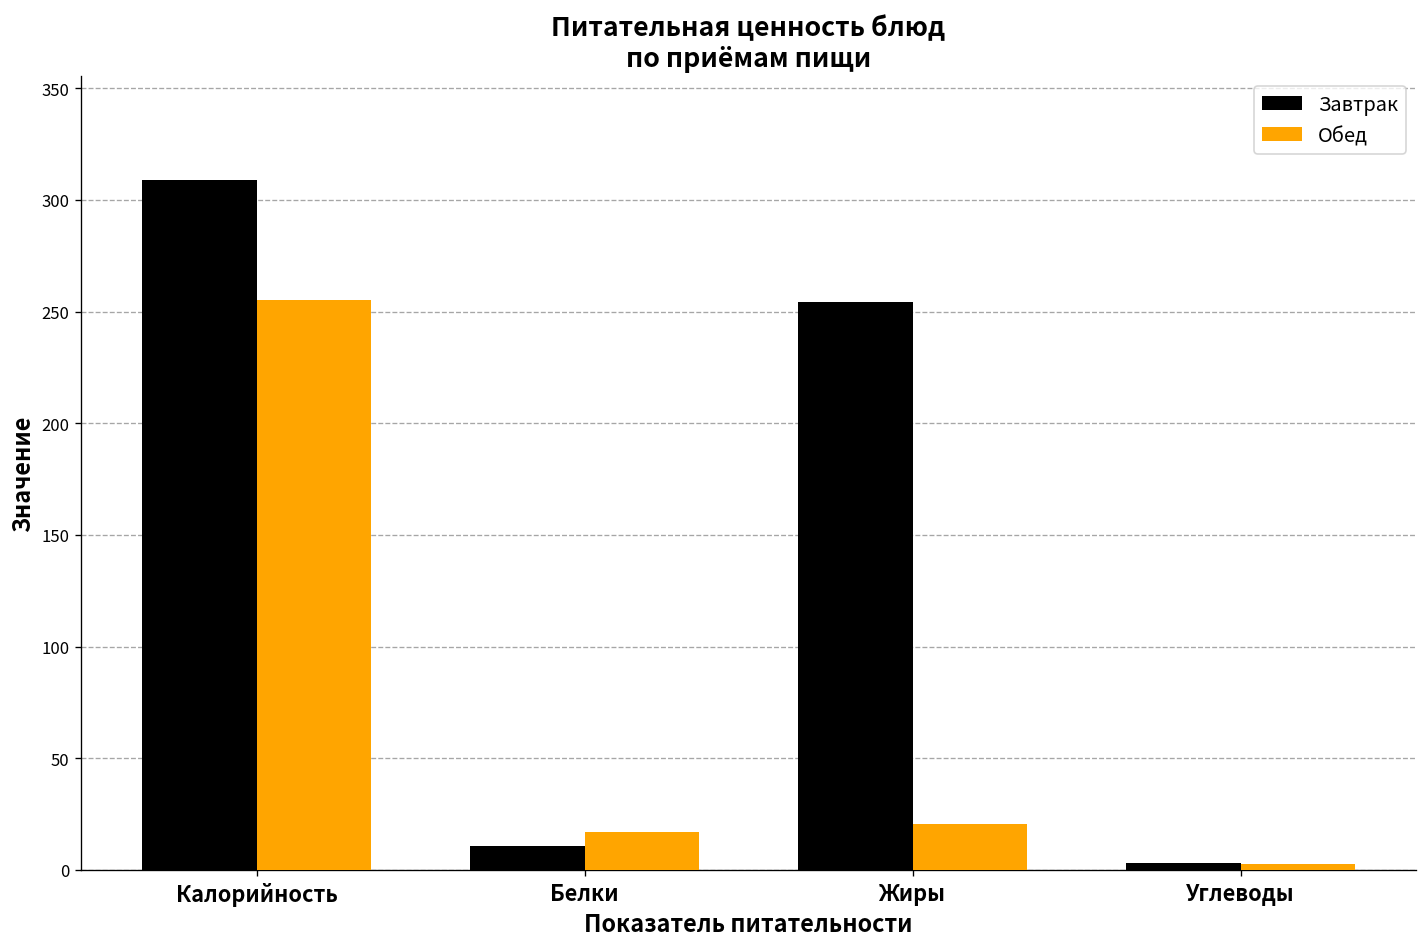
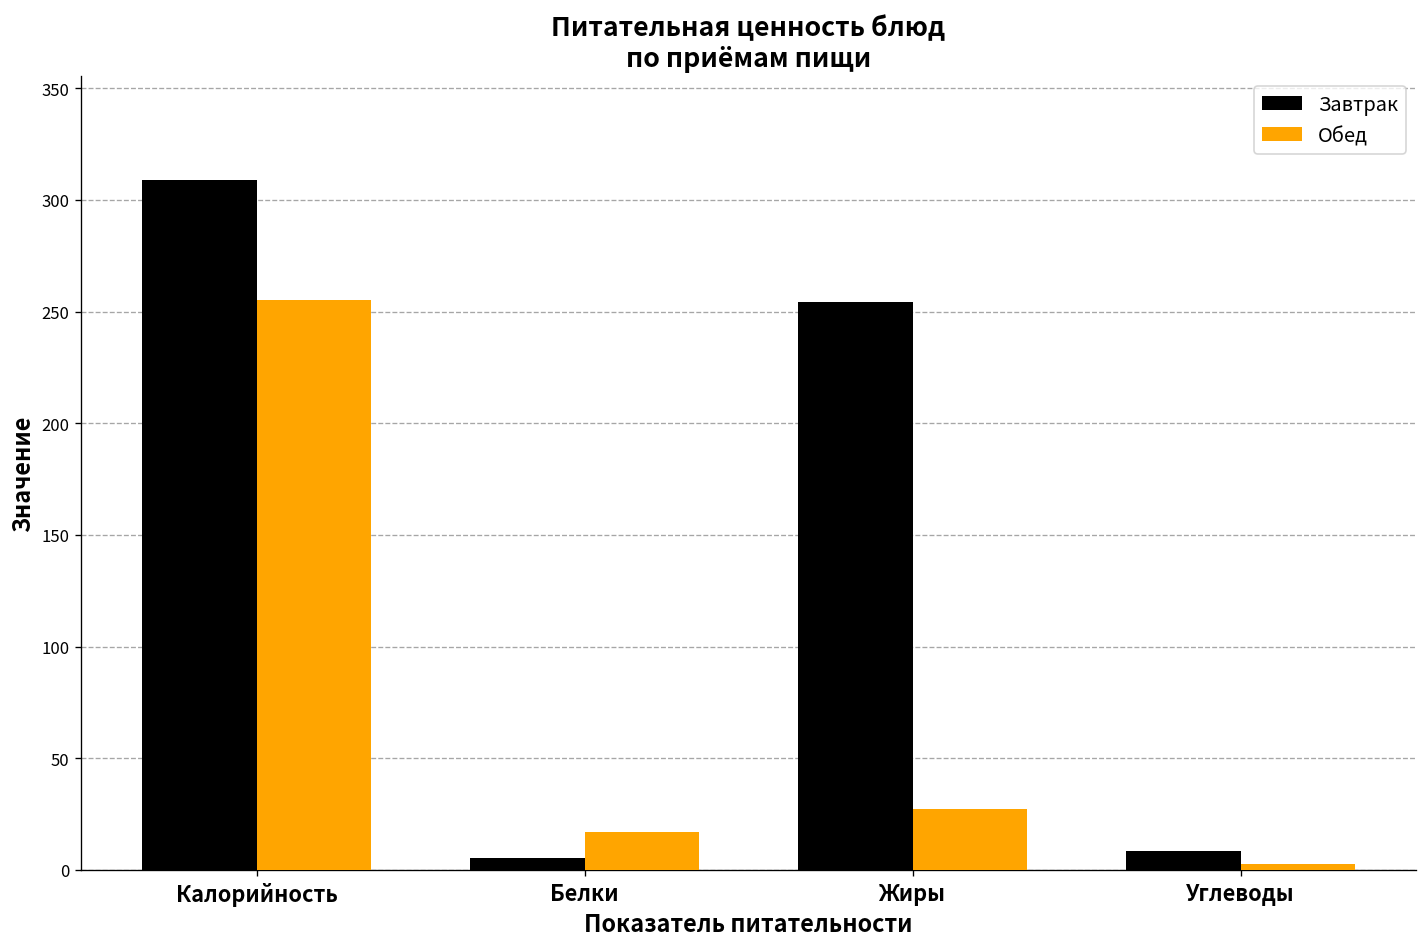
  {
    "Завтрак": {
      "Калорийность": 309,
-     "Белки": 11,
+     "Белки": 5,
      "Жиры": 254,
-     "Углеводы": 3
+     "Углеводы": 9
    },
    "Обед": {
      "Калорийность": 255,
      "Белки": 17,
-     "Жиры": 21,
+     "Жиры": 27,
      "Углеводы": 3
    }
  }
